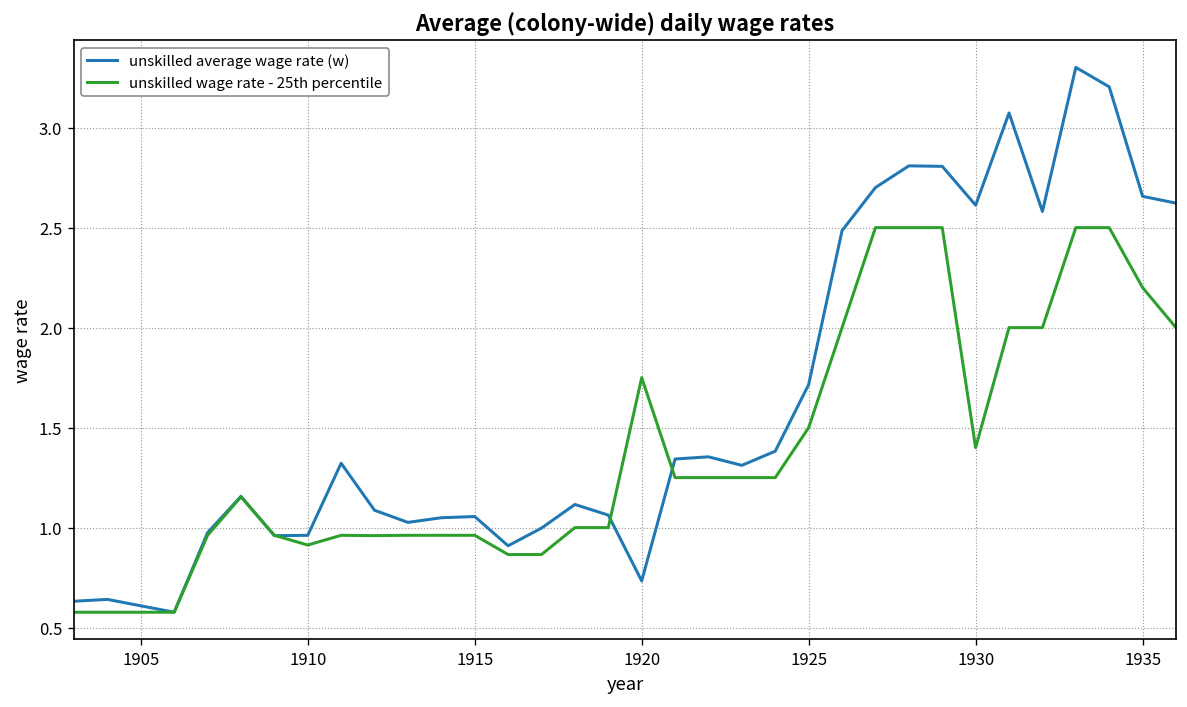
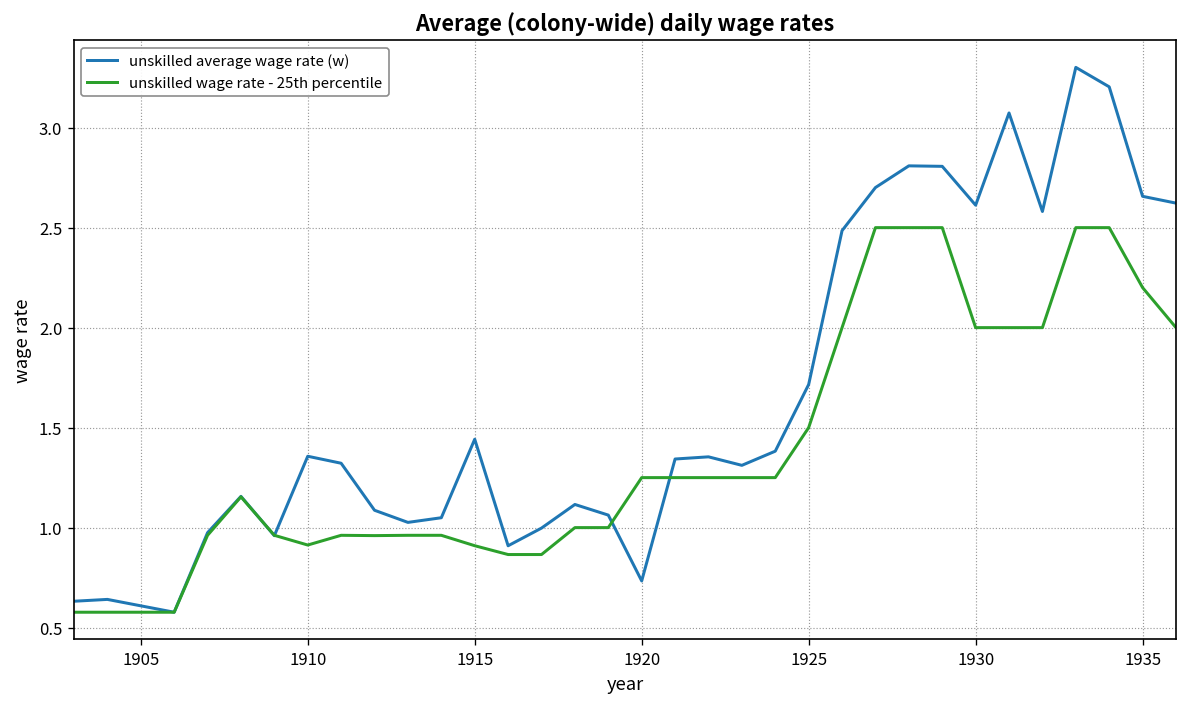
  {
    "unskilled average wage rate (w)": {
      "1905": 0.61,
-     "1910": 0.96,
-     "1915": 1.06,
+     "1910": 1.36,
+     "1915": 1.44,
      "1920": 0.73,
      "1925": 1.72,
      "1930": 2.61,
      "1935": 2.66
    },
    "unskilled wage rate - 25th percentile": {
      "1905": 0.58,
      "1910": 0.91,
-     "1915": 0.96,
-     "1920": 1.75,
+     "1915": 0.91,
+     "1920": 1.25,
      "1925": 1.50,
-     "1930": 1.4,
+     "1930": 2.0,
      "1935": 2.20
    }
  }
